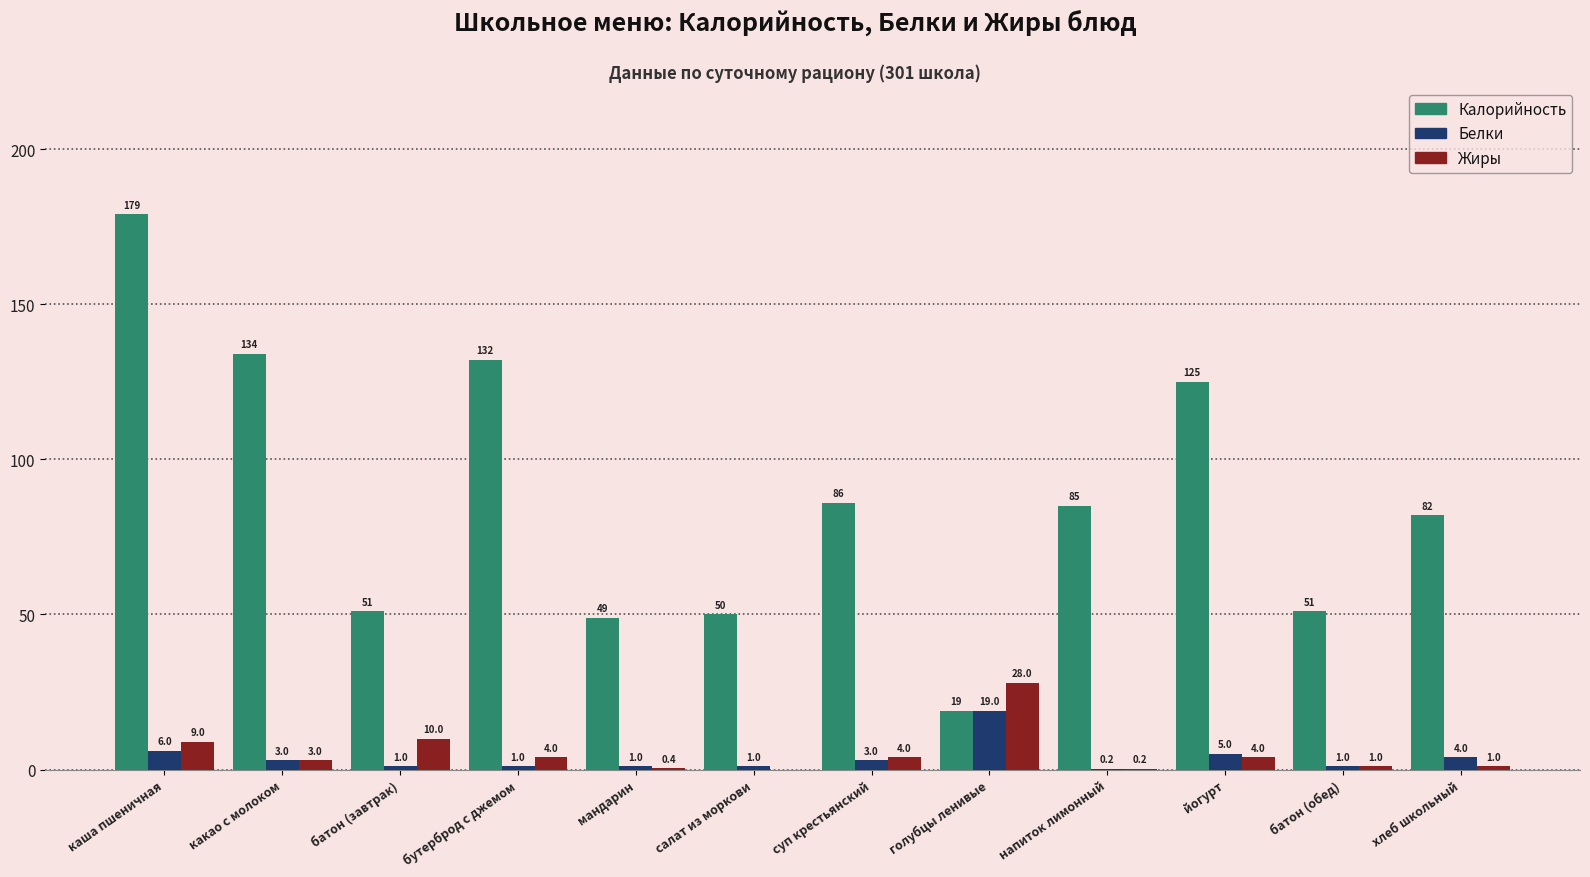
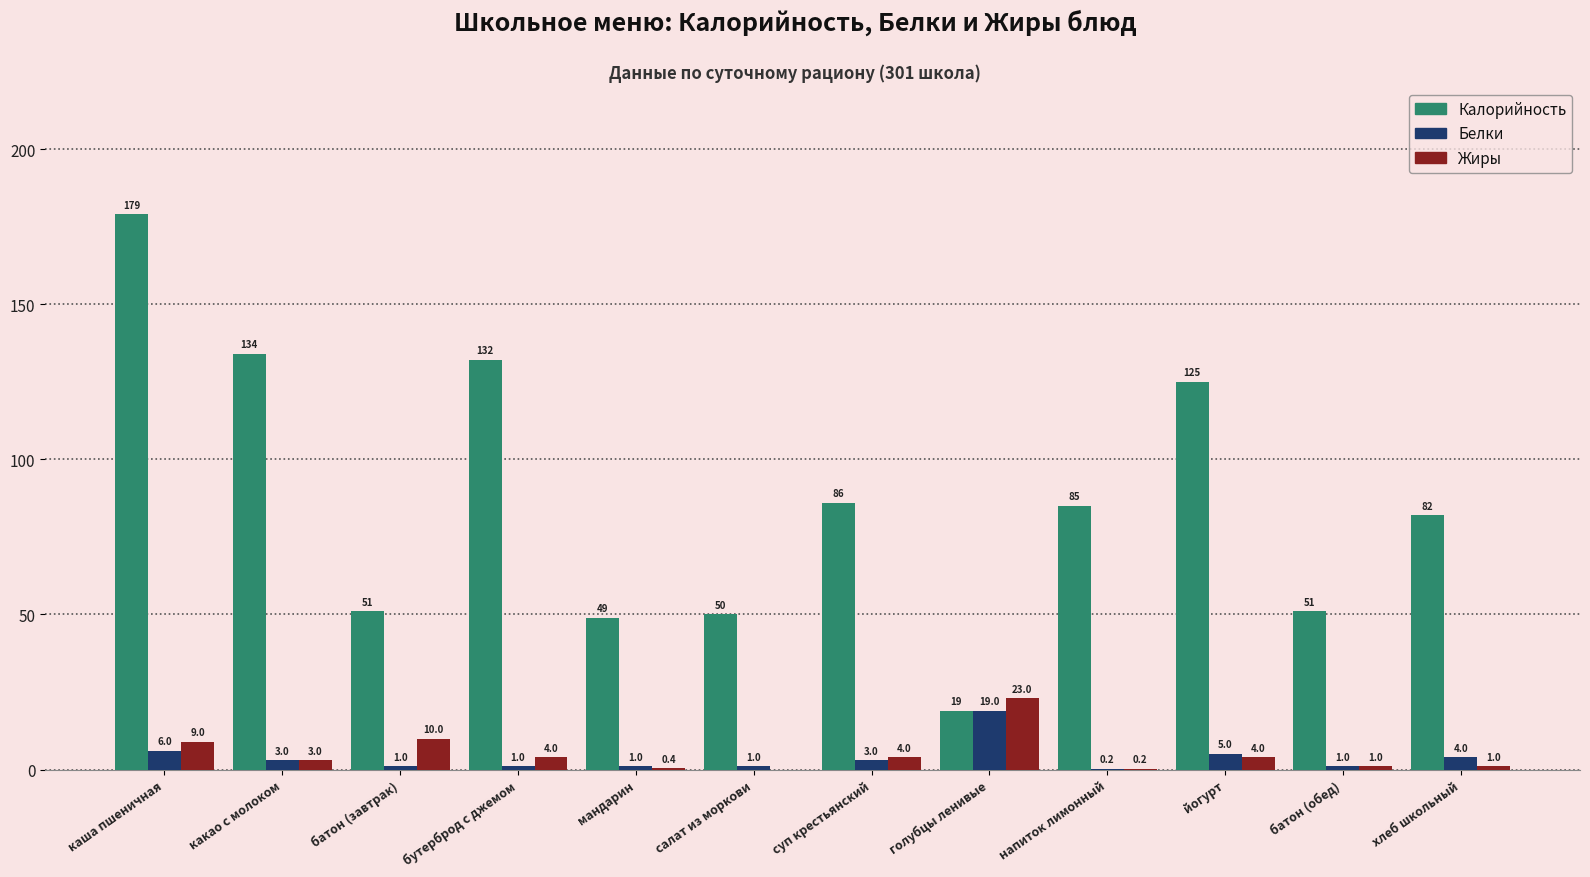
  {
    "Калорийность": {
      "каша пшеничная": 179,
      "какао с молоком": 134,
      "батон (завтрак)": 51,
      "бутерброд с джемом": 132,
      "мандарин": 49,
      "салат из моркови": 50,
      "суп крестьянский": 86,
      "голубцы ленивые": 19,
      "напиток лимонный": 85,
      "йогурт": 125,
      "батон (обед)": 51,
      "хлеб школьный": 82
    },
    "Белки": {
      "каша пшеничная": 6.0,
      "какао с молоком": 3.0,
      "батон (завтрак)": 1.0,
      "бутерброд с джемом": 1.0,
      "мандарин": 1.0,
      "салат из моркови": 1.0,
      "суп крестьянский": 3.0,
      "голубцы ленивые": 19.0,
      "напиток лимонный": 0.2,
      "йогурт": 5.0,
      "батон (обед)": 1.0,
      "хлеб школьный": 4.0
    },
    "Жиры": {
      "каша пшеничная": 9.0,
      "какао с молоком": 3.0,
      "батон (завтрак)": 10.0,
      "бутерброд с джемом": 4.0,
      "мандарин": 0.4,
      "суп крестьянский": 4.0,
-     "голубцы ленивые": 28.0,
+     "голубцы ленивые": 23.0,
      "напиток лимонный": 0.2,
      "йогурт": 4.0,
      "батон (обед)": 1.0,
      "хлеб школьный": 1.0
    }
  }
